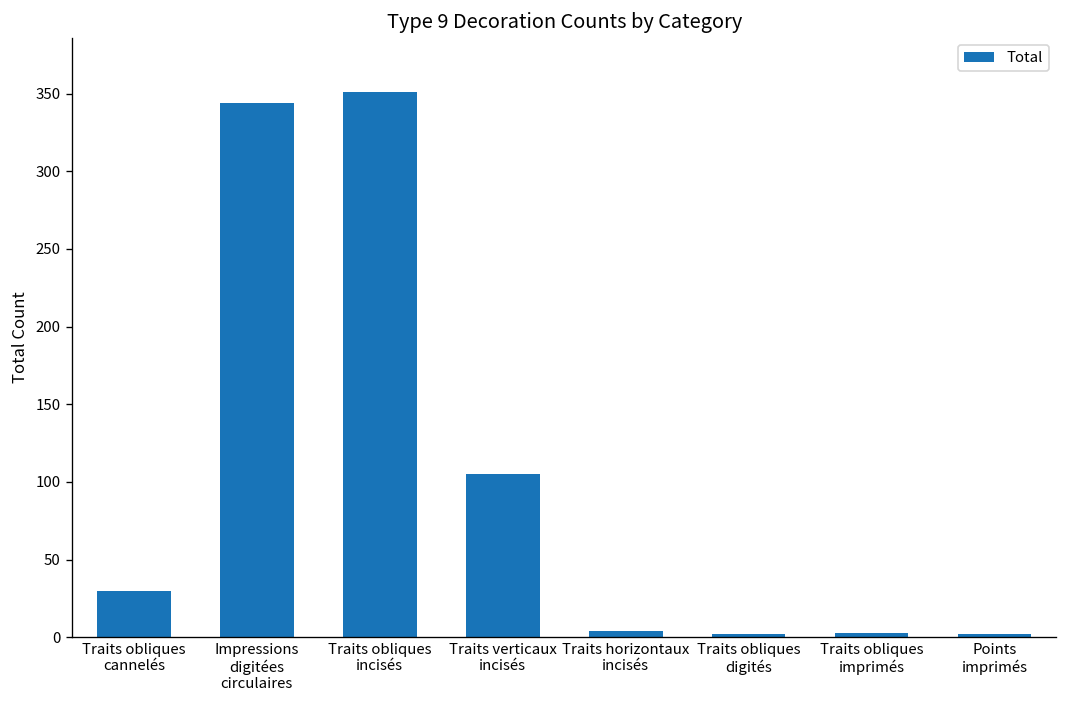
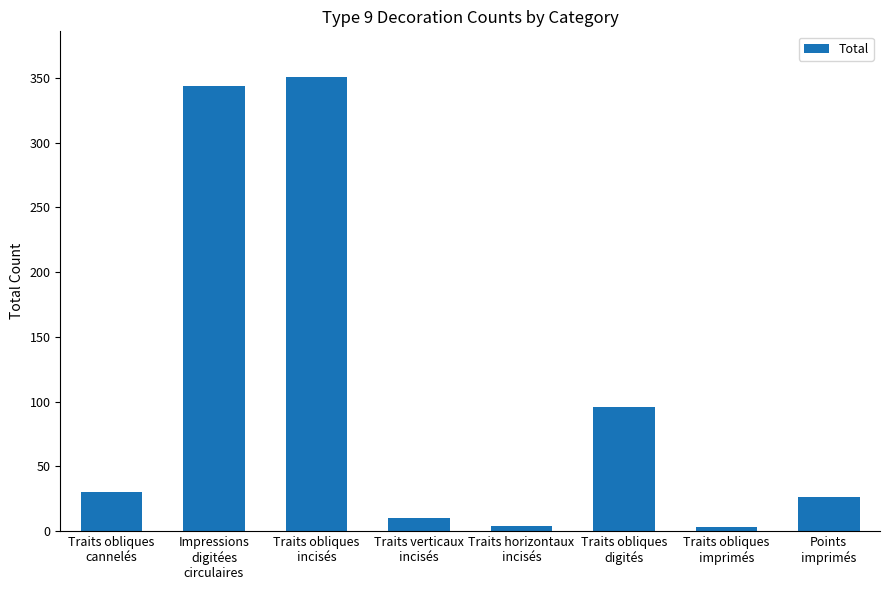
  {
    "Traits obliques cannelés": 30,
    "Impressions digitées circulaires": 344,
    "Traits obliques incisés": 351,
-   "Traits verticaux incisés": 105,
+   "Traits verticaux incisés": 10,
    "Traits horizontaux incisés": 4,
-   "Traits obliques digités": 2,
+   "Traits obliques digités": 96,
    "Traits obliques imprimés": 3,
-   "Points imprimés": 2
+   "Points imprimés": 26
  }
